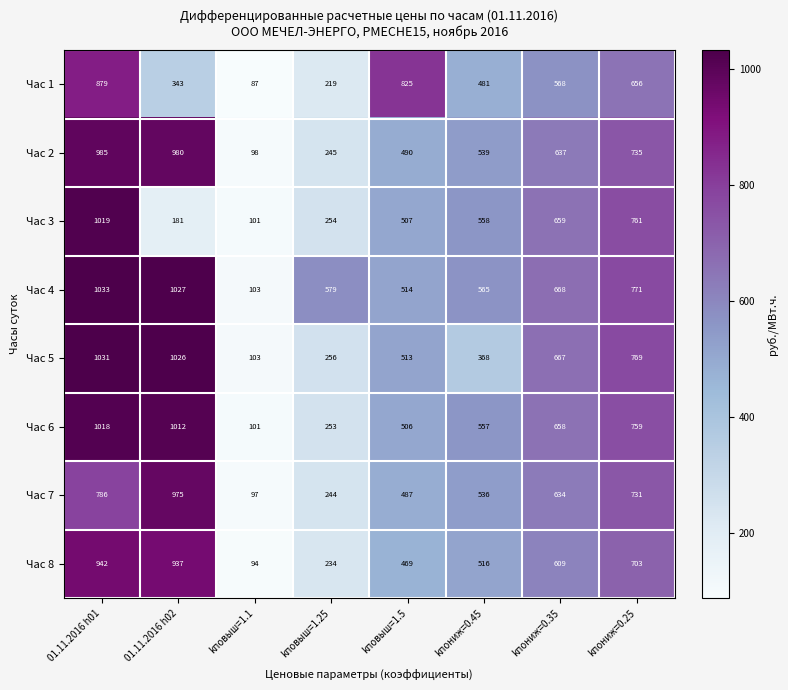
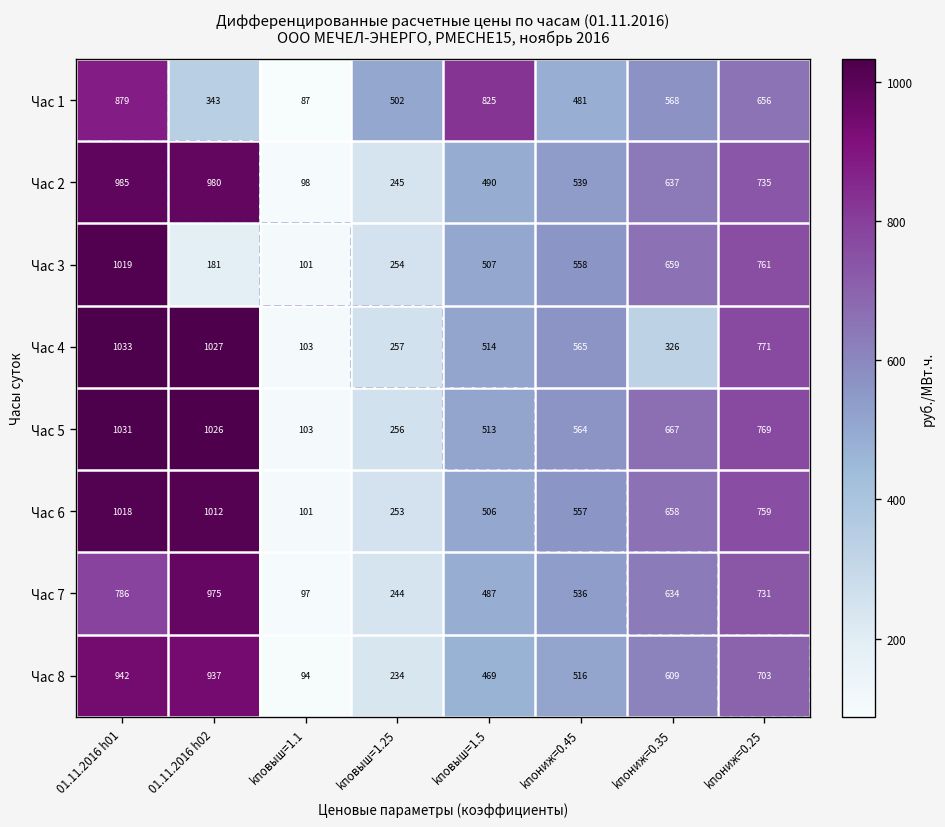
  {
    "Час 1": {
      "01.11.2016 h01": 879,
      "01.11.2016 h02": 343,
      "kповыш=1.1": 87,
-     "kповыш=1.25": 219,
+     "kповыш=1.25": 502,
      "kповыш=1.5": 825,
      "kпониж=0.45": 481,
      "kпониж=0.35": 568,
      "kпониж=0.25": 656
    },
    "Час 2": {
      "01.11.2016 h01": 985,
      "01.11.2016 h02": 980,
      "kповыш=1.1": 98,
      "kповыш=1.25": 245,
      "kповыш=1.5": 490,
      "kпониж=0.45": 539,
      "kпониж=0.35": 637,
      "kпониж=0.25": 735
    },
    "Час 3": {
      "01.11.2016 h01": 1019,
      "01.11.2016 h02": 181,
      "kповыш=1.1": 101,
      "kповыш=1.25": 254,
      "kповыш=1.5": 507,
      "kпониж=0.45": 558,
      "kпониж=0.35": 659,
      "kпониж=0.25": 761
    },
    "Час 4": {
      "01.11.2016 h01": 1033,
      "01.11.2016 h02": 1027,
      "kповыш=1.1": 103,
-     "kповыш=1.25": 579,
+     "kповыш=1.25": 257,
      "kповыш=1.5": 514,
      "kпониж=0.45": 565,
-     "kпониж=0.35": 668,
+     "kпониж=0.35": 326,
      "kпониж=0.25": 771
    },
    "Час 5": {
      "01.11.2016 h01": 1031,
      "01.11.2016 h02": 1026,
      "kповыш=1.1": 103,
      "kповыш=1.25": 256,
      "kповыш=1.5": 513,
-     "kпониж=0.45": 368,
+     "kпониж=0.45": 564,
      "kпониж=0.35": 667,
      "kпониж=0.25": 769
    },
    "Час 6": {
      "01.11.2016 h01": 1018,
      "01.11.2016 h02": 1012,
      "kповыш=1.1": 101,
      "kповыш=1.25": 253,
      "kповыш=1.5": 506,
      "kпониж=0.45": 557,
      "kпониж=0.35": 658,
      "kпониж=0.25": 759
    },
    "Час 7": {
      "01.11.2016 h01": 786,
      "01.11.2016 h02": 975,
      "kповыш=1.1": 97,
      "kповыш=1.25": 244,
      "kповыш=1.5": 487,
      "kпониж=0.45": 536,
      "kпониж=0.35": 634,
      "kпониж=0.25": 731
    },
    "Час 8": {
      "01.11.2016 h01": 942,
      "01.11.2016 h02": 937,
      "kповыш=1.1": 94,
      "kповыш=1.25": 234,
      "kповыш=1.5": 469,
      "kпониж=0.45": 516,
      "kпониж=0.35": 609,
      "kпониж=0.25": 703
    }
  }
